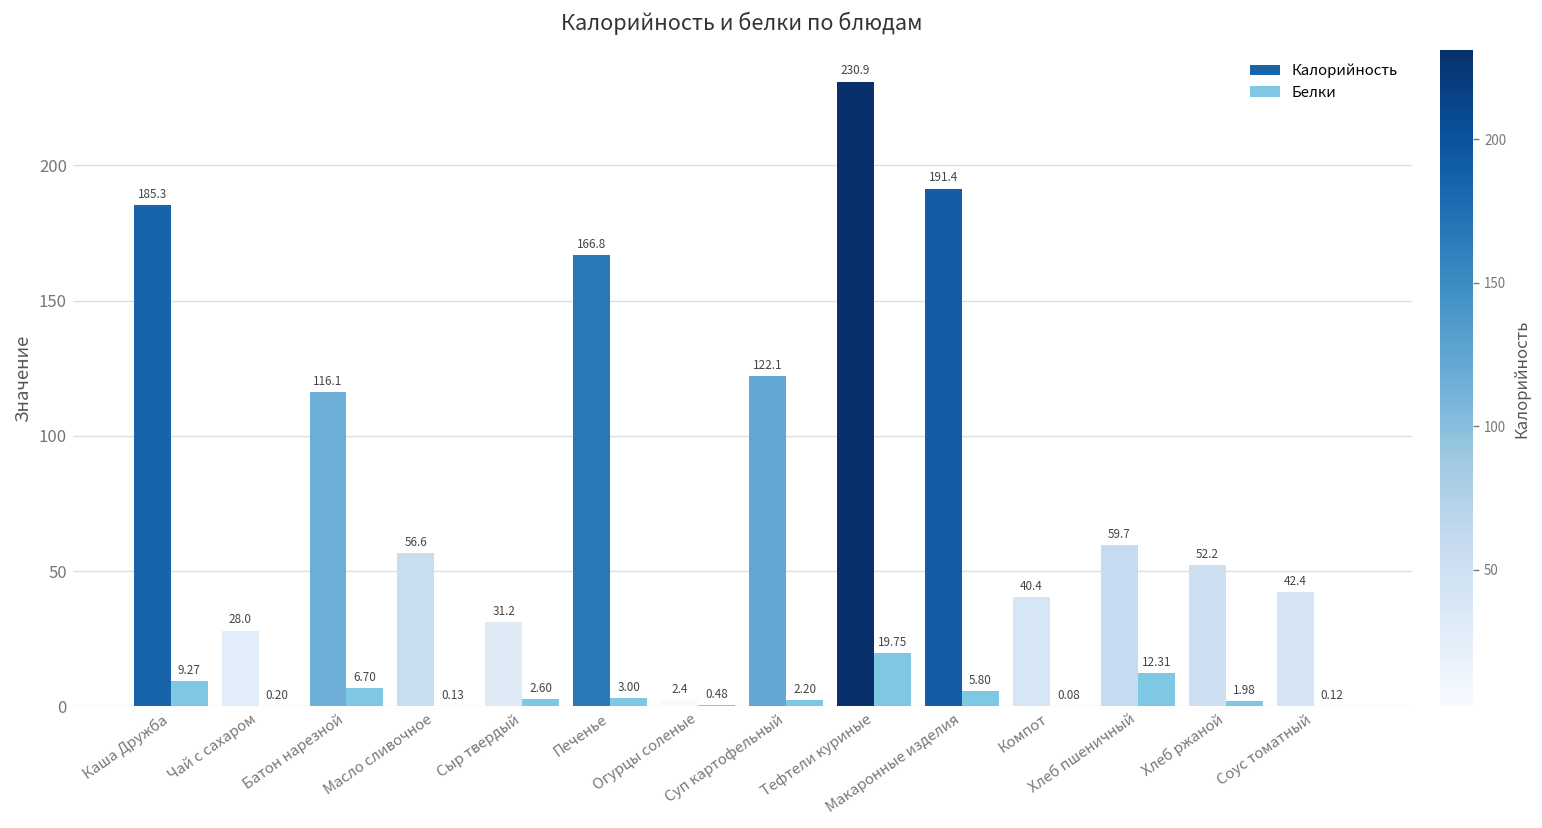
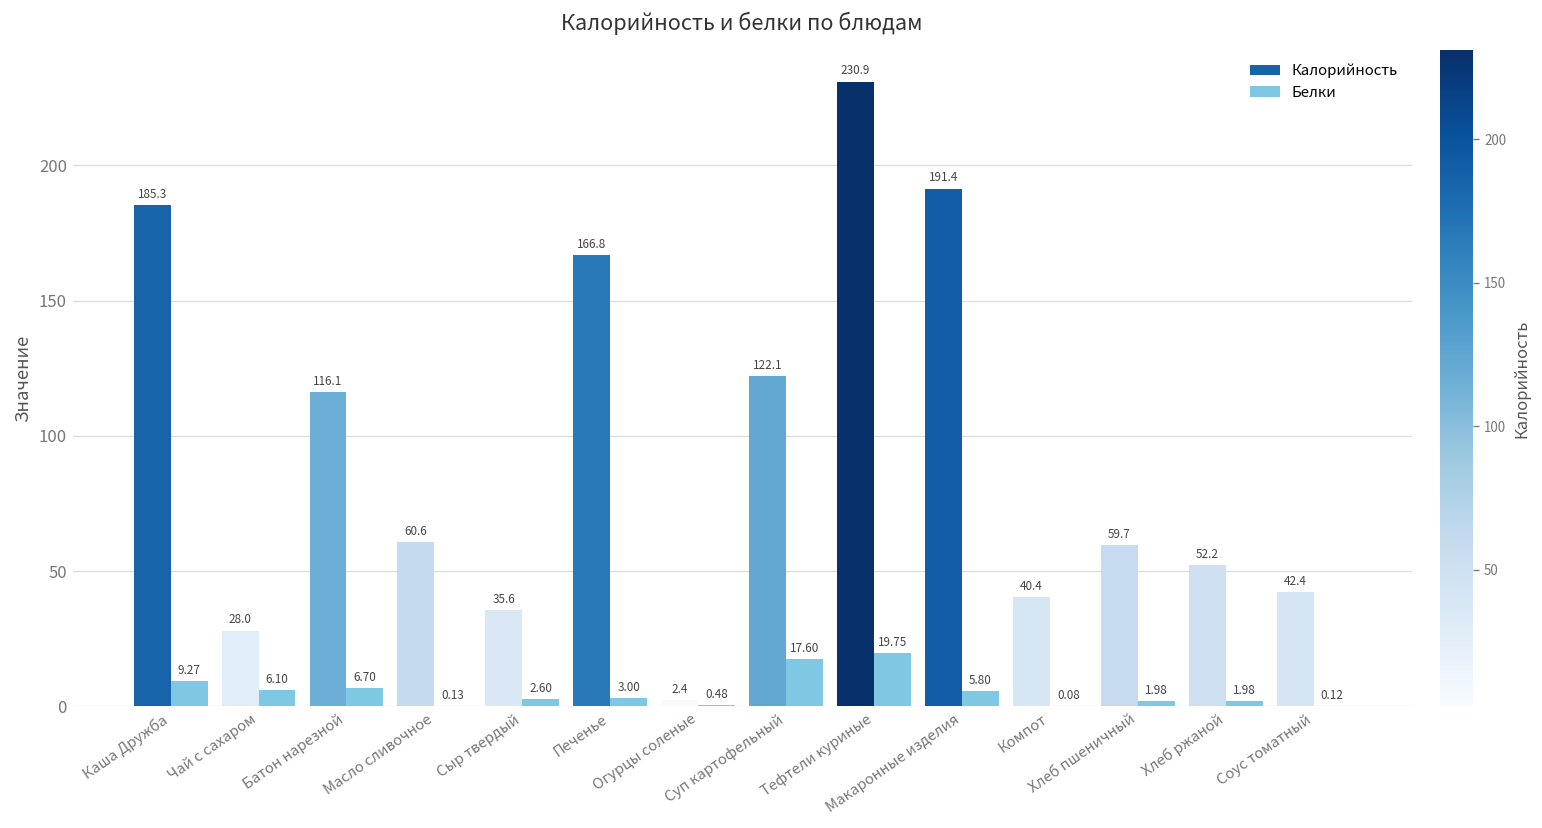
  {
    "Калорийность": {
      "Каша Дружба": 185.3,
      "Чай с сахаром": 28.0,
      "Батон нарезной": 116.1,
-     "Масло сливочное": 56.6,
-     "Сыр твердый": 31.2,
+     "Масло сливочное": 60.6,
+     "Сыр твердый": 35.6,
      "Печенье": 166.8,
      "Огурцы соленые": 2.4,
      "Суп картофельный": 122.1,
      "Тефтели куриные": 230.9,
      "Макаронные изделия": 191.4,
      "Компот": 40.4,
      "Хлеб пшеничный": 59.7,
      "Хлеб ржаной": 52.2,
      "Соус томатный": 42.4
    },
    "Белки": {
      "Каша Дружба": 9.27,
-     "Чай с сахаром": 0.20,
+     "Чай с сахаром": 6.10,
      "Батон нарезной": 6.70,
      "Масло сливочное": 0.13,
      "Сыр твердый": 2.60,
      "Печенье": 3.00,
      "Огурцы соленые": 0.48,
-     "Суп картофельный": 2.20,
+     "Суп картофельный": 17.60,
      "Тефтели куриные": 19.75,
      "Макаронные изделия": 5.80,
      "Компот": 0.08,
-     "Хлеб пшеничный": 12.31,
+     "Хлеб пшеничный": 1.98,
      "Хлеб ржаной": 1.98,
      "Соус томатный": 0.12
    }
  }
